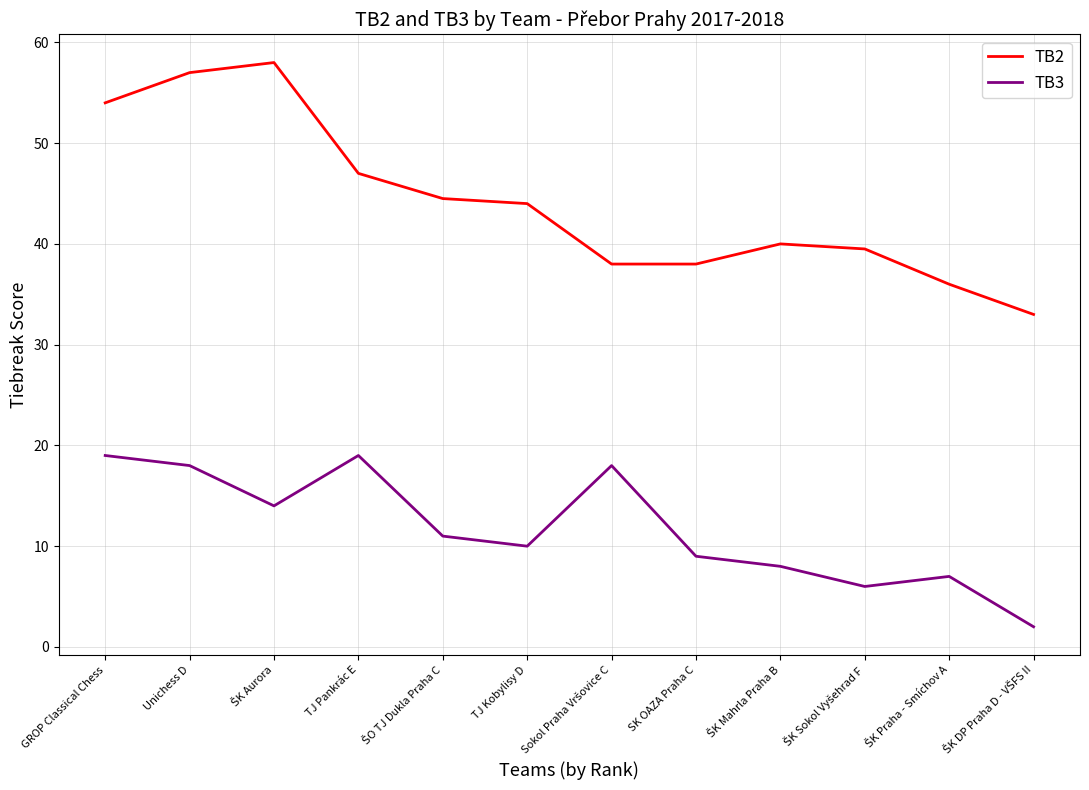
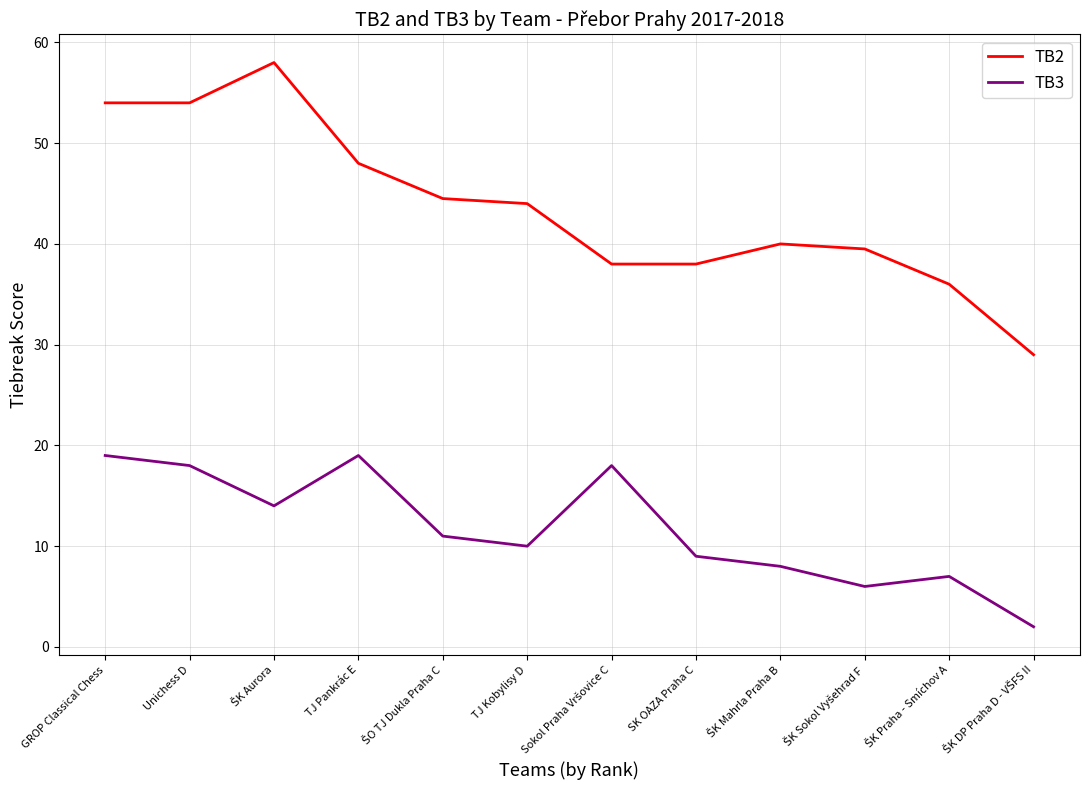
  {
    "TB2": {
      "GROP Classical Chess": 54,
-     "Unichess D": 57,
+     "Unichess D": 54,
      "ŠK Aurora": 58,
-     "TJ Pankrác E": 47,
+     "TJ Pankrác E": 48,
      "ŠO TJ Dukla Praha C": 44.5,
      "TJ Kobylisy D": 44,
      "Sokol Praha Vršovice C": 38,
      "SK OAZA Praha C": 38,
      "ŠK Mahrla Praha B": 40,
      "ŠK Sokol Vyšehrad F": 39.5,
      "ŠK Praha - Smíchov A": 36,
-     "ŠK DP Praha D - VŠFS II": 33
+     "ŠK DP Praha D - VŠFS II": 29
    },
    "TB3": {
      "GROP Classical Chess": 19,
      "Unichess D": 18,
      "ŠK Aurora": 14,
      "TJ Pankrác E": 19,
      "ŠO TJ Dukla Praha C": 11,
      "TJ Kobylisy D": 10,
      "Sokol Praha Vršovice C": 18,
      "SK OAZA Praha C": 9,
      "ŠK Mahrla Praha B": 8,
      "ŠK Sokol Vyšehrad F": 6,
      "ŠK Praha - Smíchov A": 7,
      "ŠK DP Praha D - VŠFS II": 2
    }
  }
